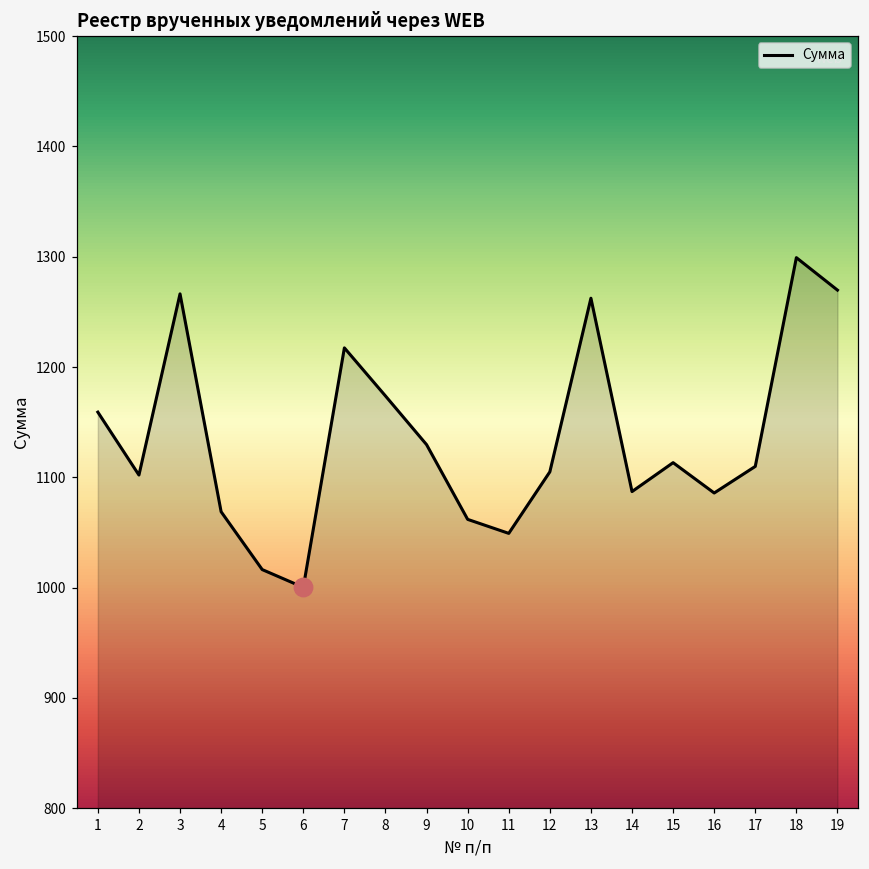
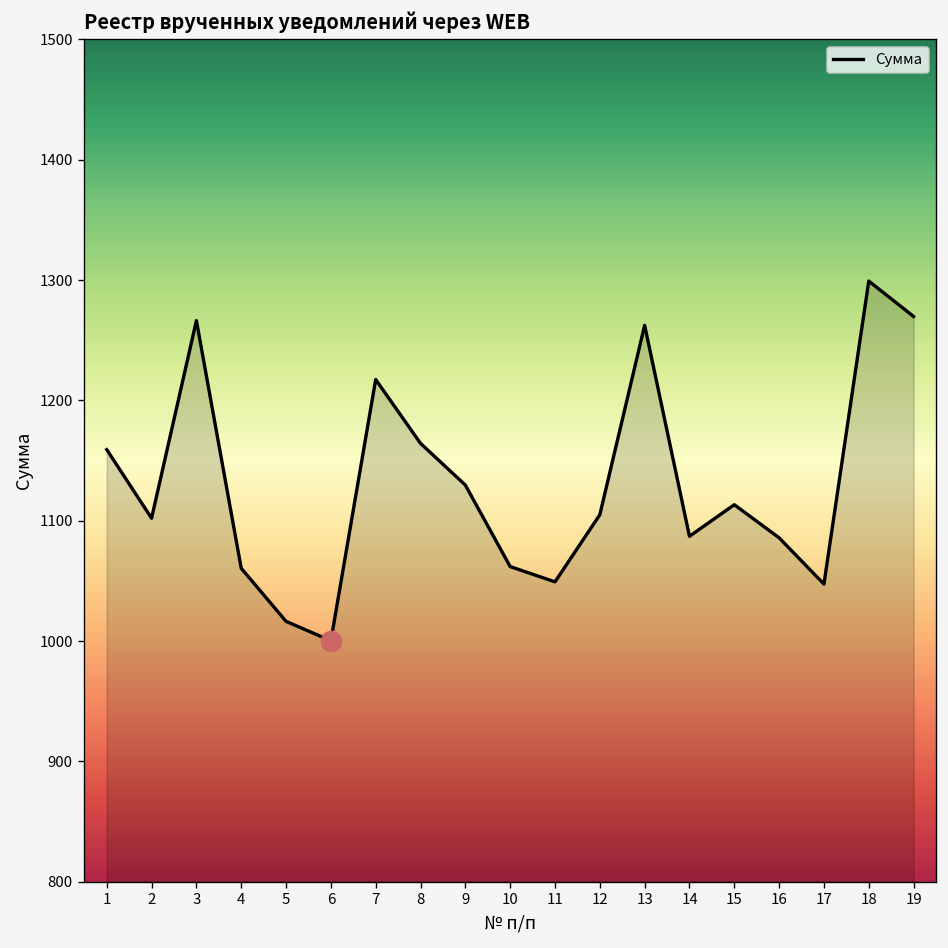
  {
    "Сумма": {
      "1": 1159,
      "2": 1102,
      "3": 1266,
-     "4": 1069,
+     "4": 1060,
      "5": 1016,
      "7": 1217,
-     "8": 1174,
+     "8": 1164,
      "9": 1130,
      "10": 1062,
      "11": 1049,
      "12": 1105,
      "13": 1262,
      "14": 1087,
      "15": 1113,
      "16": 1086,
-     "17": 1110,
+     "17": 1047,
      "18": 1299,
      "19": 1270
    }
  }
